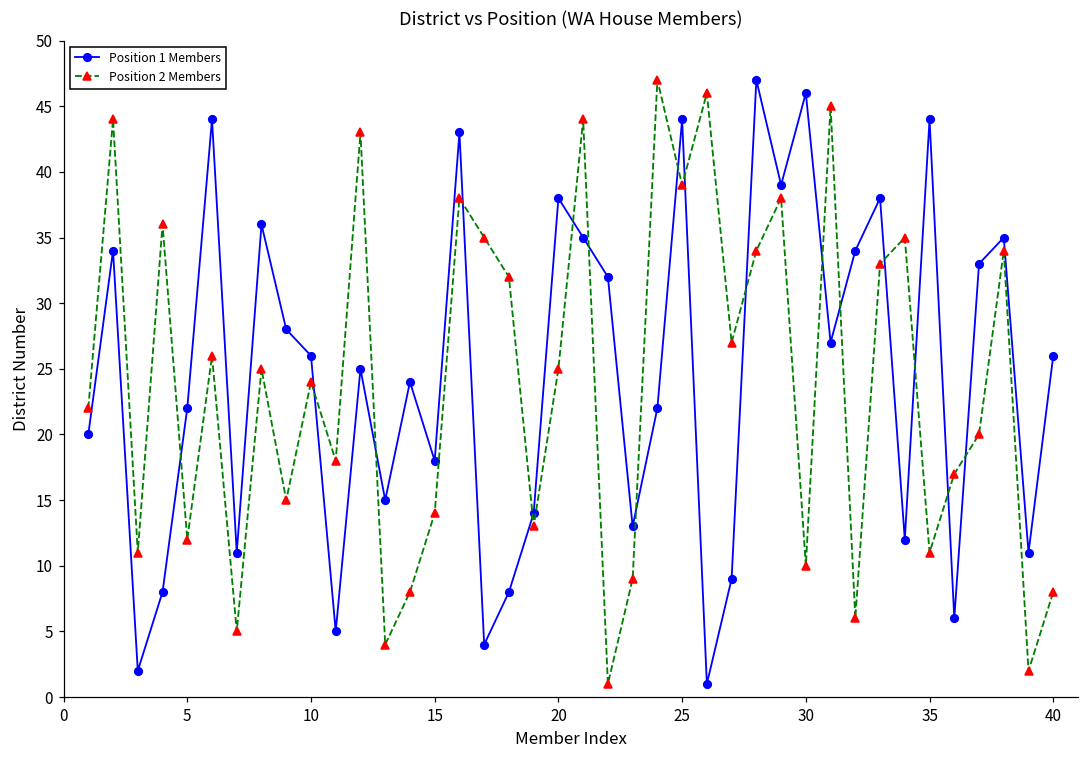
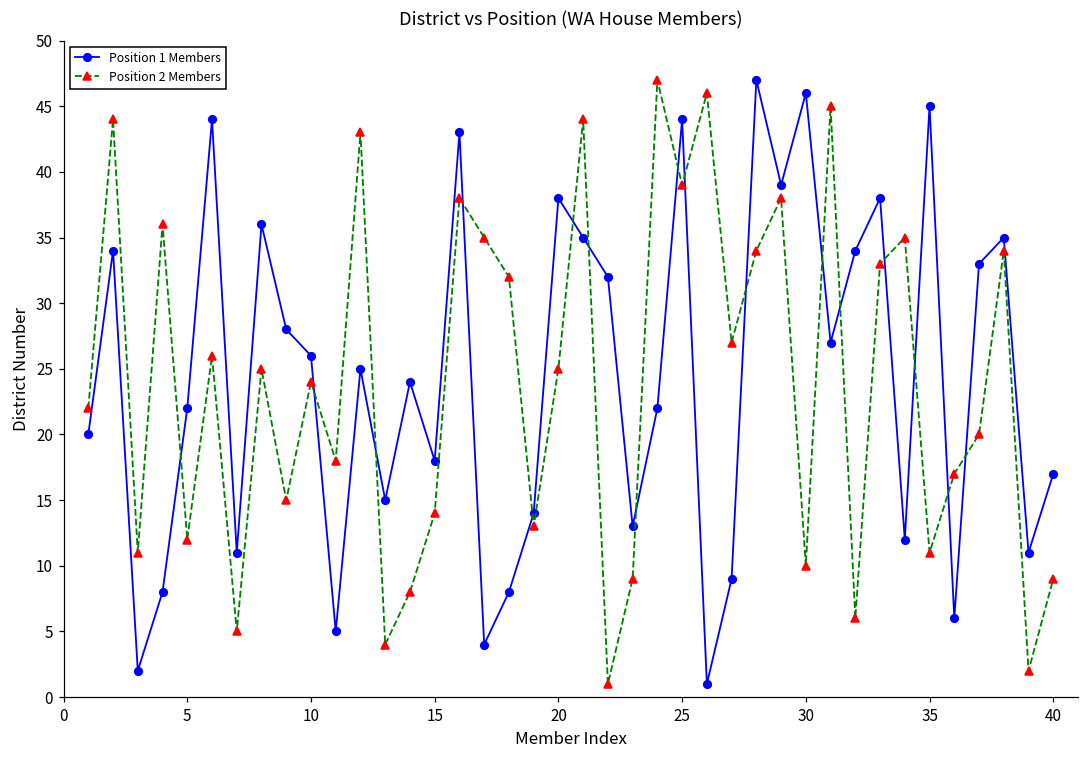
  {
    "Position 1 Members": {
      "5": 22,
      "10": 26,
      "15": 18,
      "20": 38,
      "25": 44,
      "30": 46,
-     "35": 44,
-     "40": 26
+     "35": 45,
+     "40": 17
    },
    "Position 2 Members": {
      "5": 12,
      "10": 24,
      "15": 14,
      "20": 25,
      "25": 39,
      "30": 10,
      "35": 11,
-     "40": 8
+     "40": 9
    }
  }
